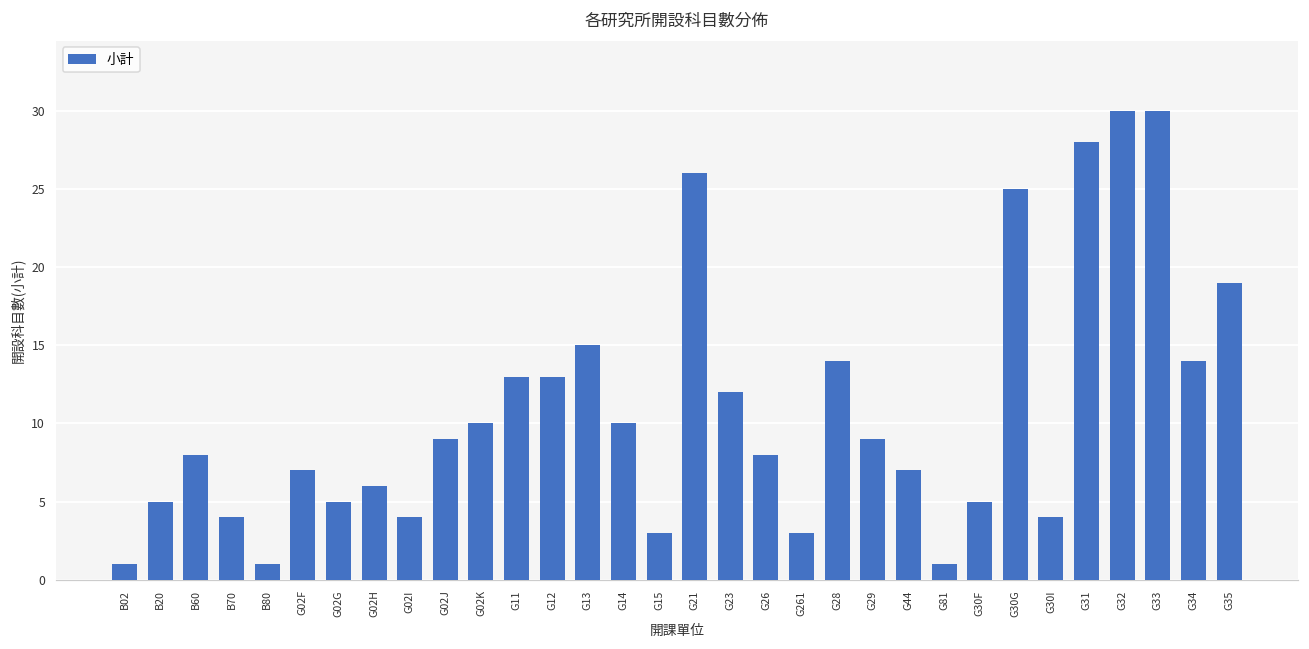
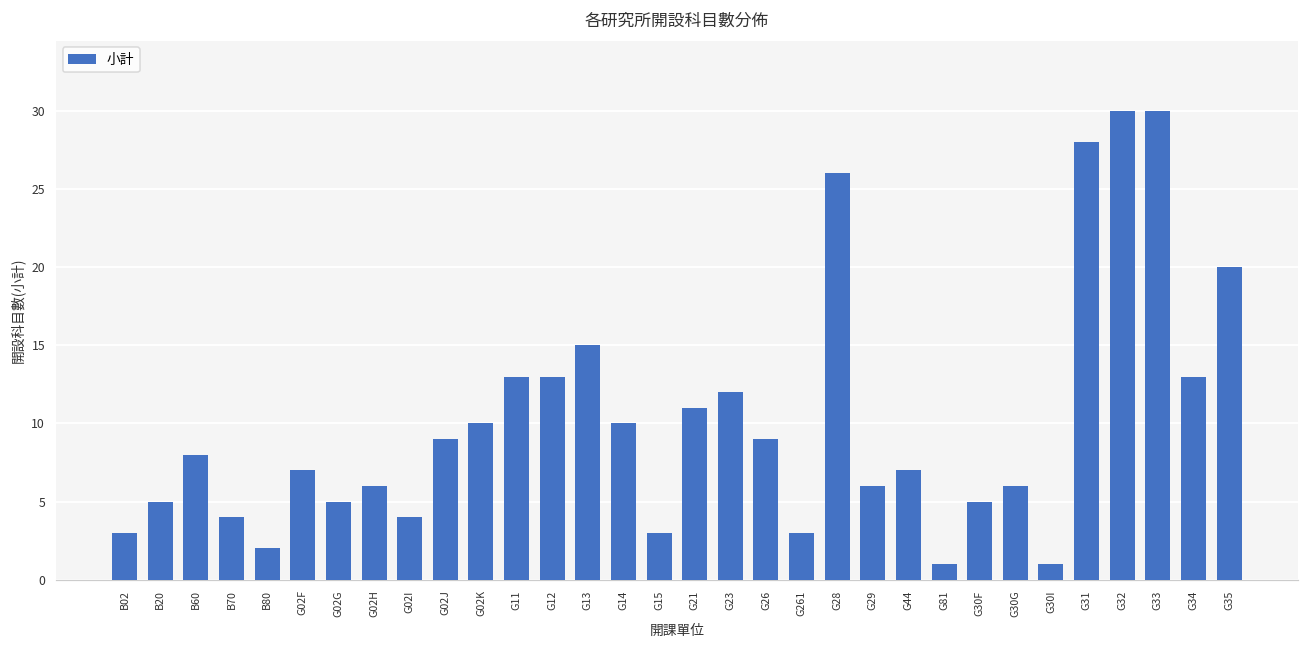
  {
-   "B02": 1,
+   "B02": 3,
    "B20": 5,
    "B60": 8,
    "B70": 4,
-   "B80": 1,
+   "B80": 2,
    "G02F": 7,
    "G02G": 5,
    "G02H": 6,
    "G02I": 4,
    "G02J": 9,
    "G02K": 10,
    "G11": 13,
    "G12": 13,
    "G13": 15,
    "G14": 10,
    "G15": 3,
-   "G21": 26,
+   "G21": 11,
    "G23": 12,
-   "G26": 8,
+   "G26": 9,
    "G261": 3,
-   "G28": 14,
-   "G29": 9,
+   "G28": 26,
+   "G29": 6,
    "G44": 7,
    "G81": 1,
    "G30F": 5,
-   "G30G": 25,
-   "G30I": 4,
+   "G30G": 6,
+   "G30I": 1,
    "G31": 28,
    "G32": 30,
    "G33": 30,
-   "G34": 14,
-   "G35": 19
+   "G34": 13,
+   "G35": 20
  }
